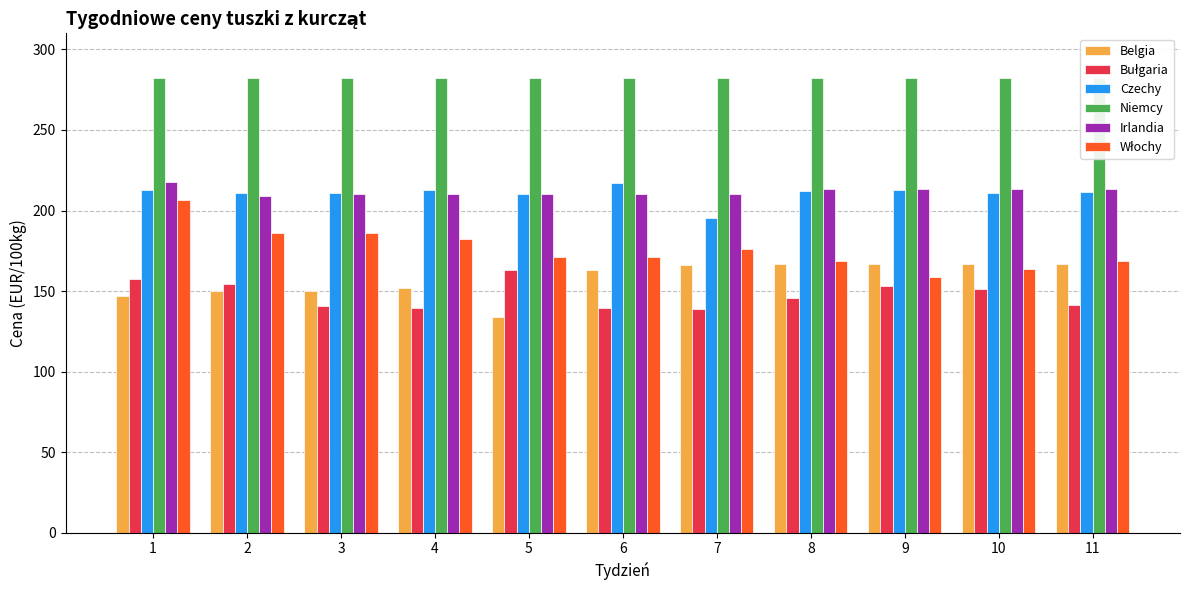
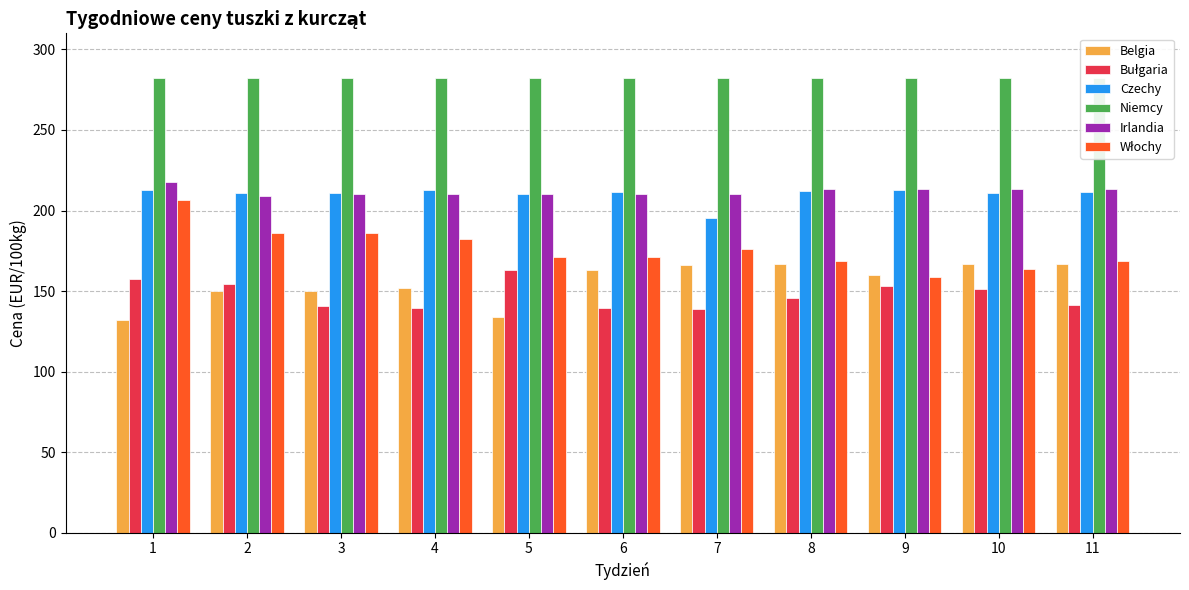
  {
    "Belgia": {
-     "1": 147,
+     "1": 132,
      "2": 150,
      "3": 150,
      "4": 152,
      "5": 134,
      "6": 163,
      "7": 166,
      "8": 167,
-     "9": 167,
+     "9": 160,
      "10": 167,
      "11": 167
    },
    "Czechy": {
      "1": 213,
      "2": 211,
      "3": 211,
      "4": 213,
      "5": 211,
-     "6": 217,
+     "6": 212,
      "7": 195,
      "8": 212,
      "9": 212,
      "10": 211,
      "11": 212
    },
    "Niemcy": {
      "1": 282,
      "2": 282,
      "3": 282,
      "4": 282,
      "5": 282,
      "6": 282,
      "7": 282,
      "8": 282,
      "9": 282,
      "10": 282
    },
    "Irlandia": {
      "1": 218,
      "2": 209,
      "3": 211,
      "4": 211,
      "5": 211,
      "6": 211,
      "7": 211,
      "8": 213,
      "9": 213,
      "10": 213,
      "11": 213
    }
  }
